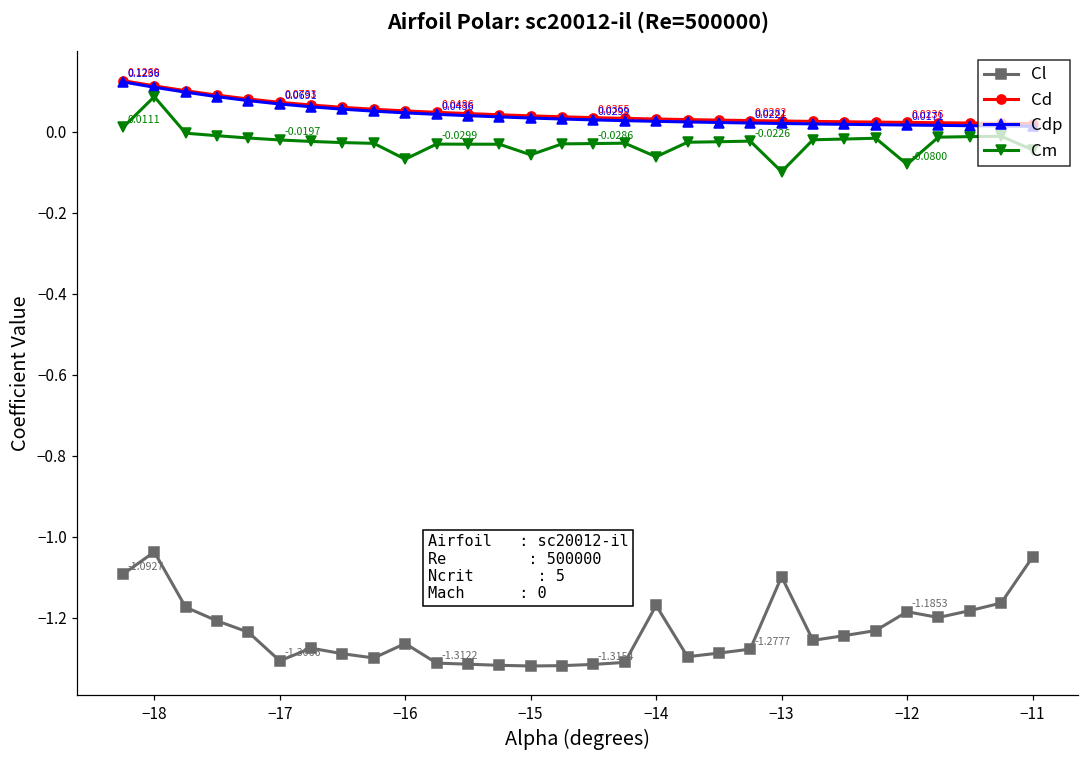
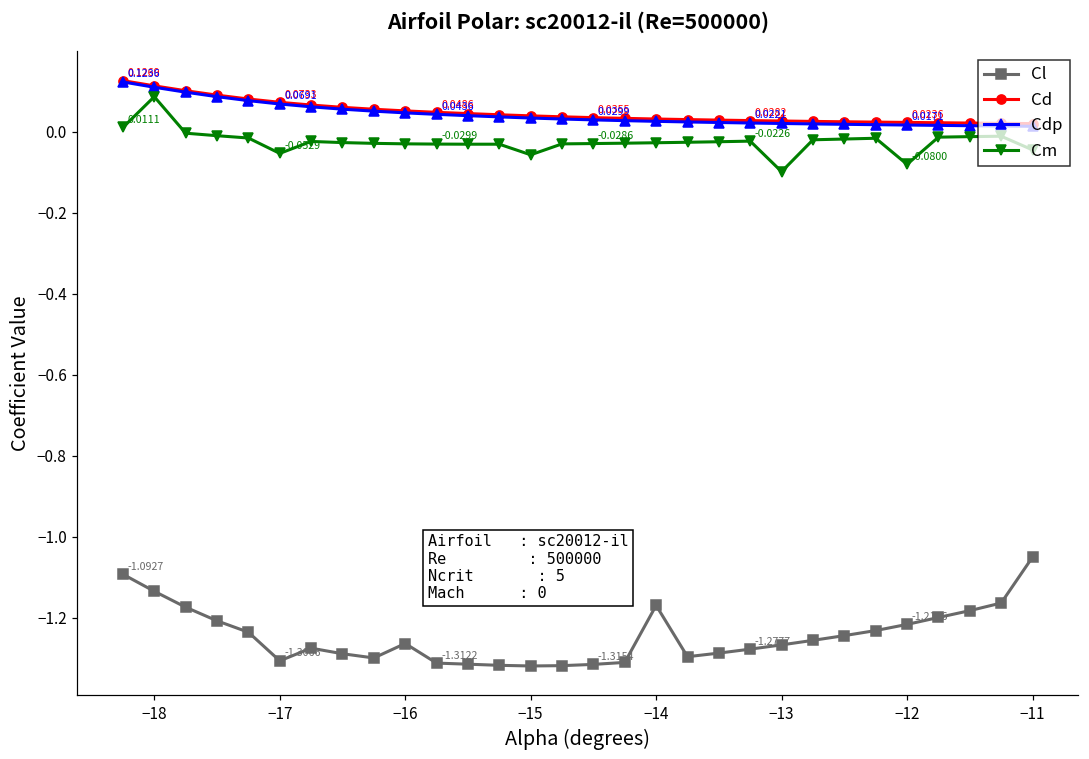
  {
    "Cl": {
-     "−18": -1.04,
-     "−13": -1.10,
-     "−12": -1.1853
+     "−18": -1.13,
+     "−13": -1.27,
+     "−12": -1.2166
    },
    "Cm": {
-     "−17": -0.0197,
-     "−16": -0.07,
-     "−14": -0.06,
+     "−17": -0.0529,
+     "−16": -0.03,
+     "−14": -0.03,
      "−12": -0.0800
    }
  }
